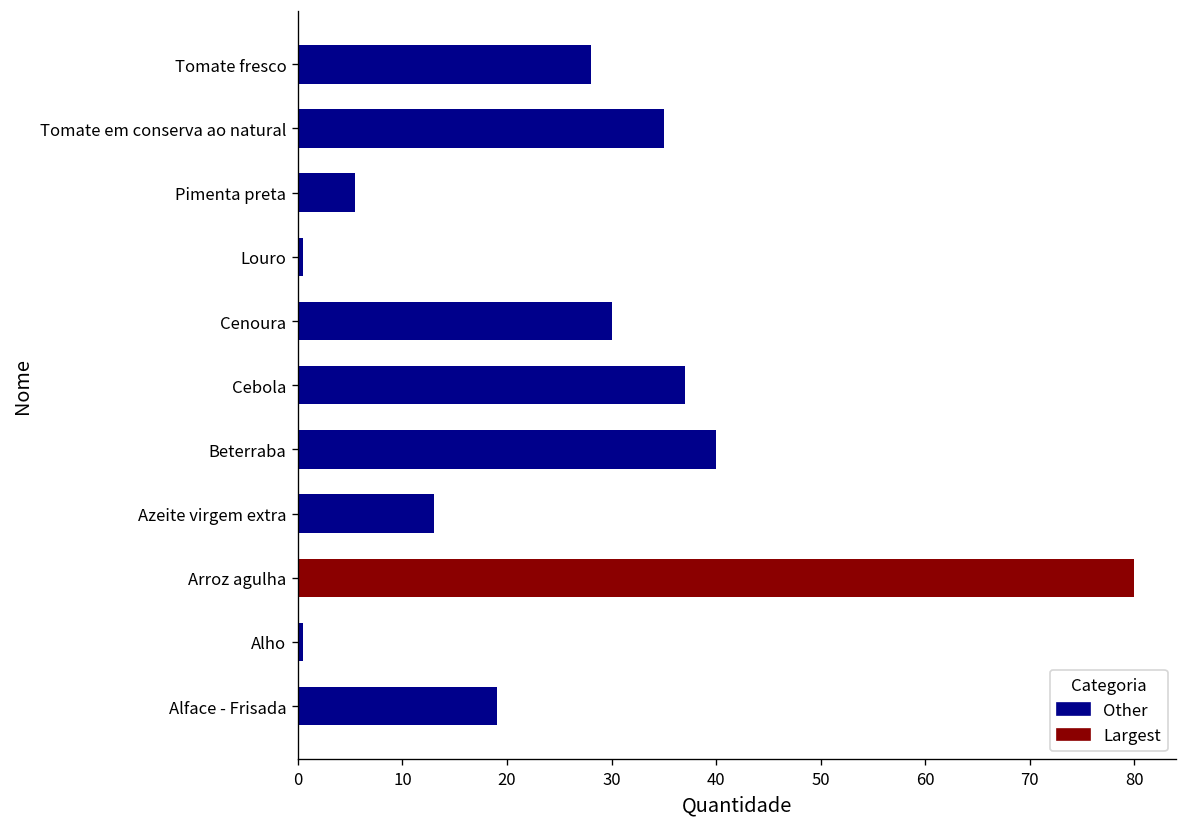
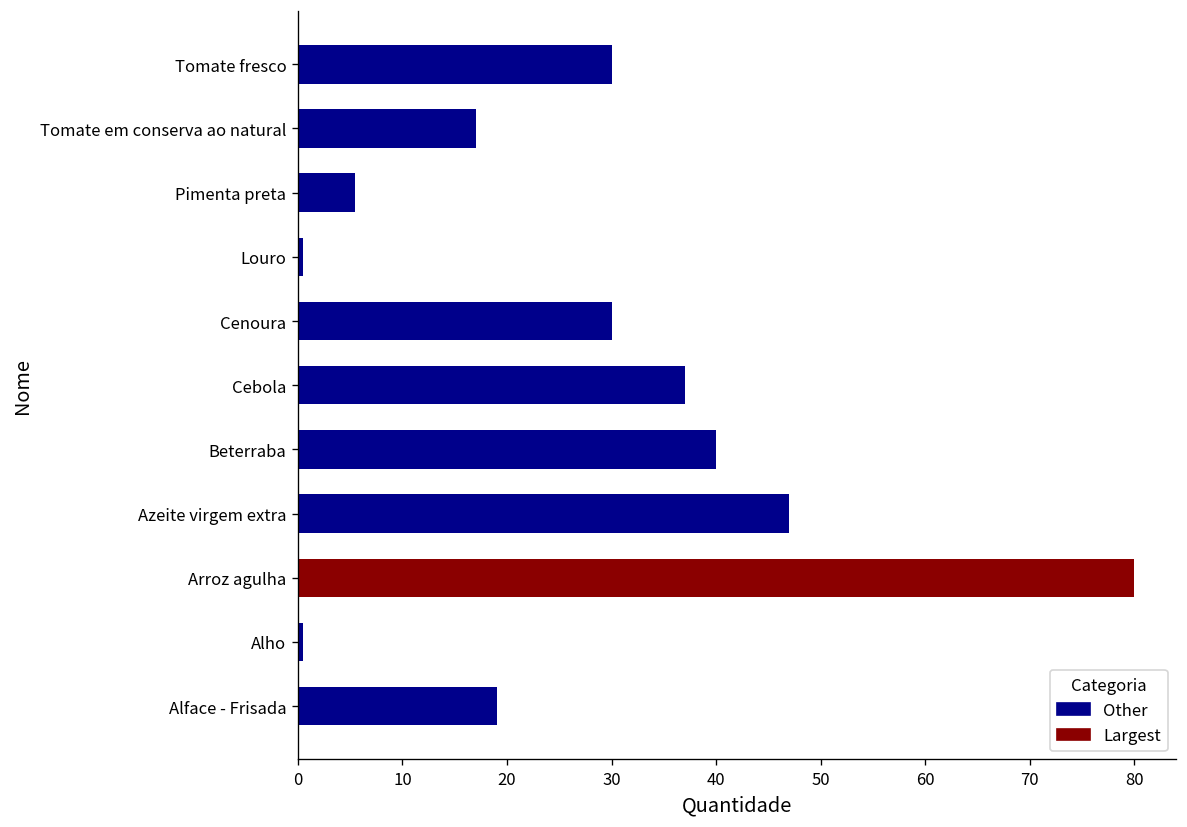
  {
-   "Tomate fresco": 28,
-   "Tomate em conserva ao natural": 35,
+   "Tomate fresco": 30,
+   "Tomate em conserva ao natural": 17,
    "Pimenta preta": 5,
    "Louro": 1,
    "Cenoura": 30,
    "Cebola": 37,
    "Beterraba": 40,
-   "Azeite virgem extra": 13,
+   "Azeite virgem extra": 47,
    "Arroz agulha": 80,
    "Alho": 1,
    "Alface - Frisada": 19
  }
